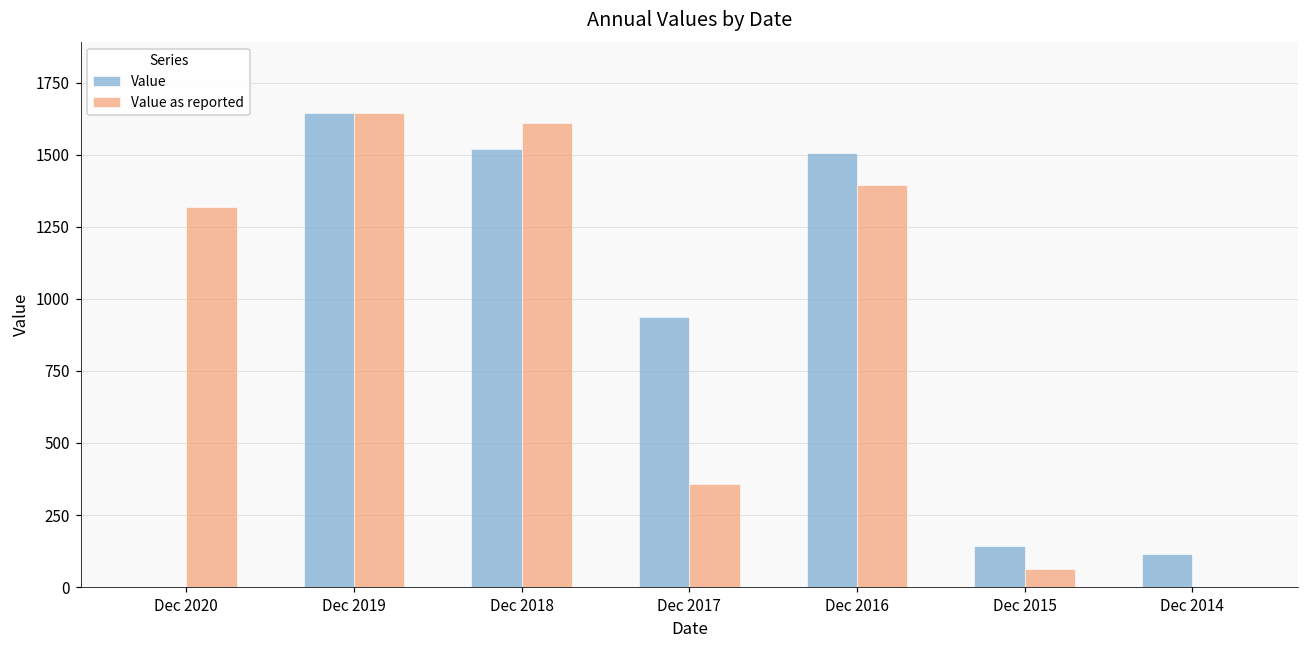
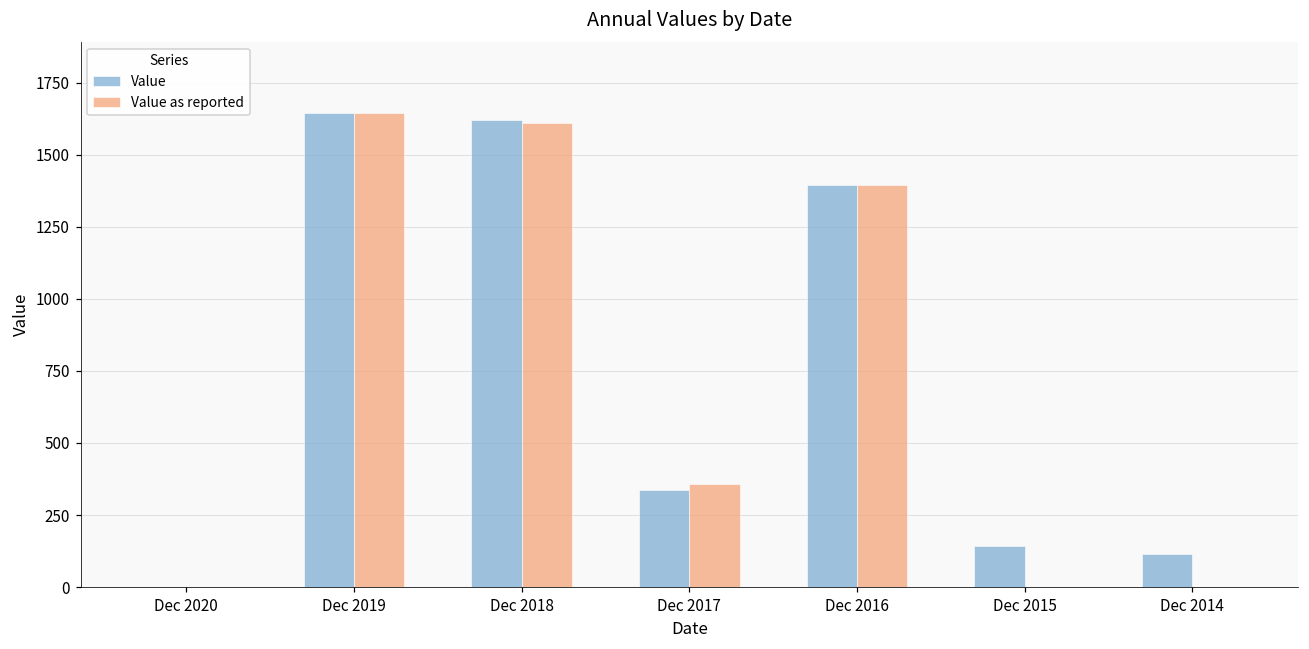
  {
    "Value": {
      "Dec 2020": 0,
      "Dec 2019": 1650,
-     "Dec 2018": 1520,
-     "Dec 2017": 940,
-     "Dec 2016": 1510,
+     "Dec 2018": 1620,
+     "Dec 2017": 340,
+     "Dec 2016": 1400,
      "Dec 2015": 140,
      "Dec 2014": 110
    },
    "Value as reported": {
-     "Dec 2020": 1320,
+     "Dec 2020": 0,
      "Dec 2019": 1650,
      "Dec 2018": 1610,
      "Dec 2017": 360,
      "Dec 2016": 1400,
-     "Dec 2015": 60,
+     "Dec 2015": 0,
      "Dec 2014": 0
    }
  }
